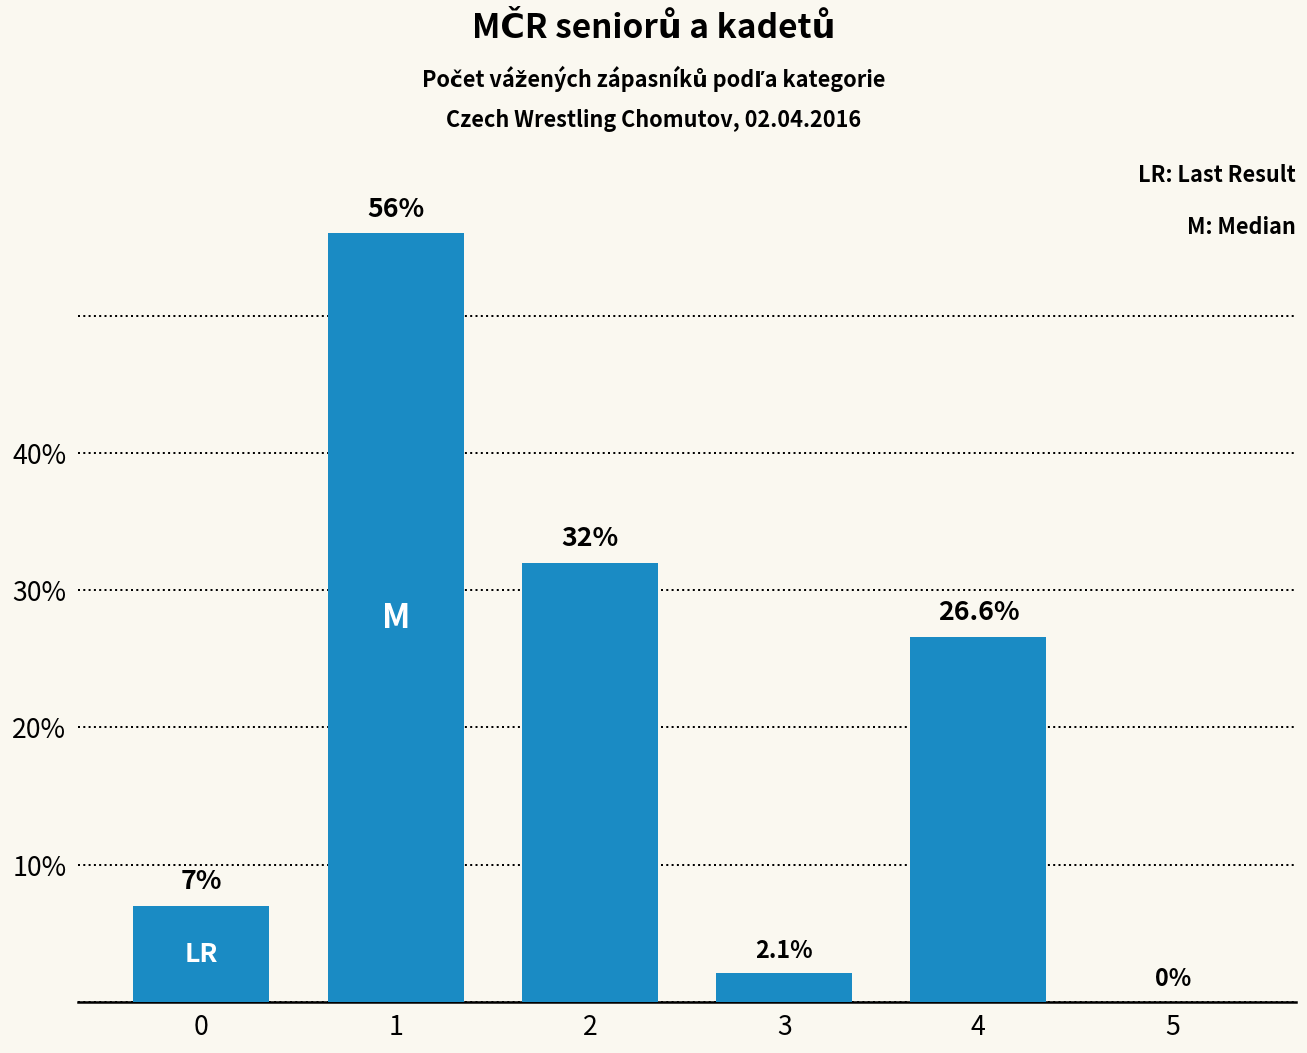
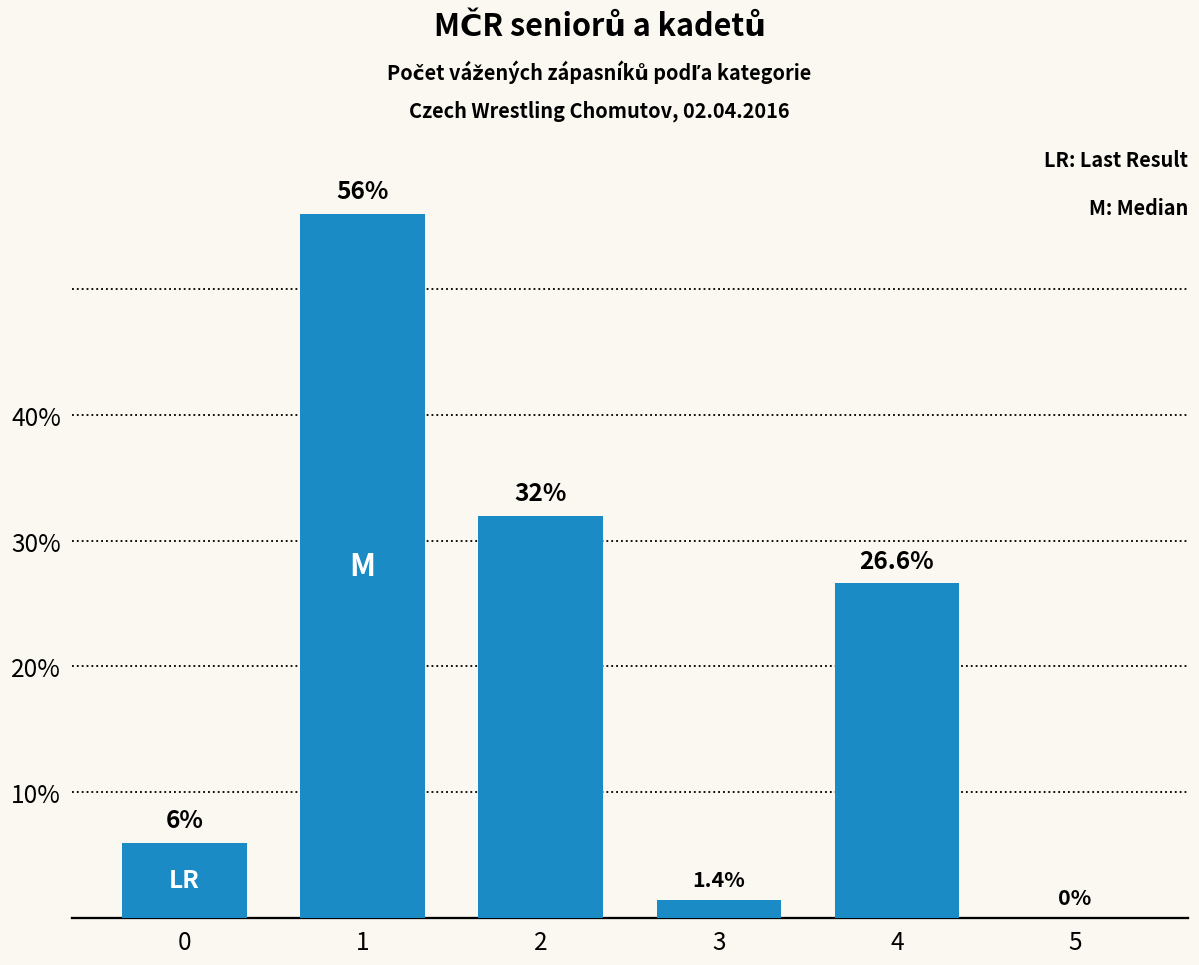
  {
-   "0": "7%",
+   "0": "6%",
    "1": "56%",
    "2": "32%",
-   "3": "2.1%",
+   "3": "1.4%",
    "4": "26.6%",
    "5": "0%"
  }
